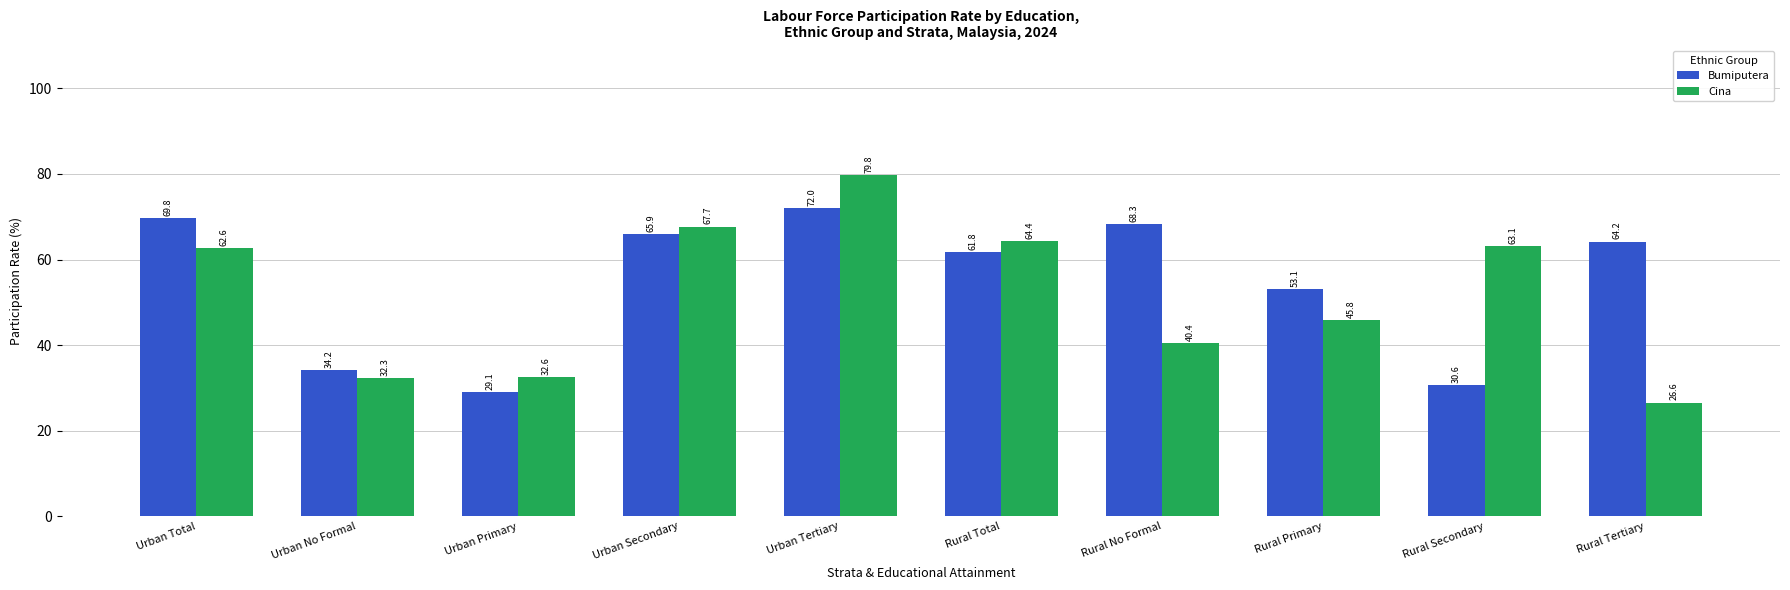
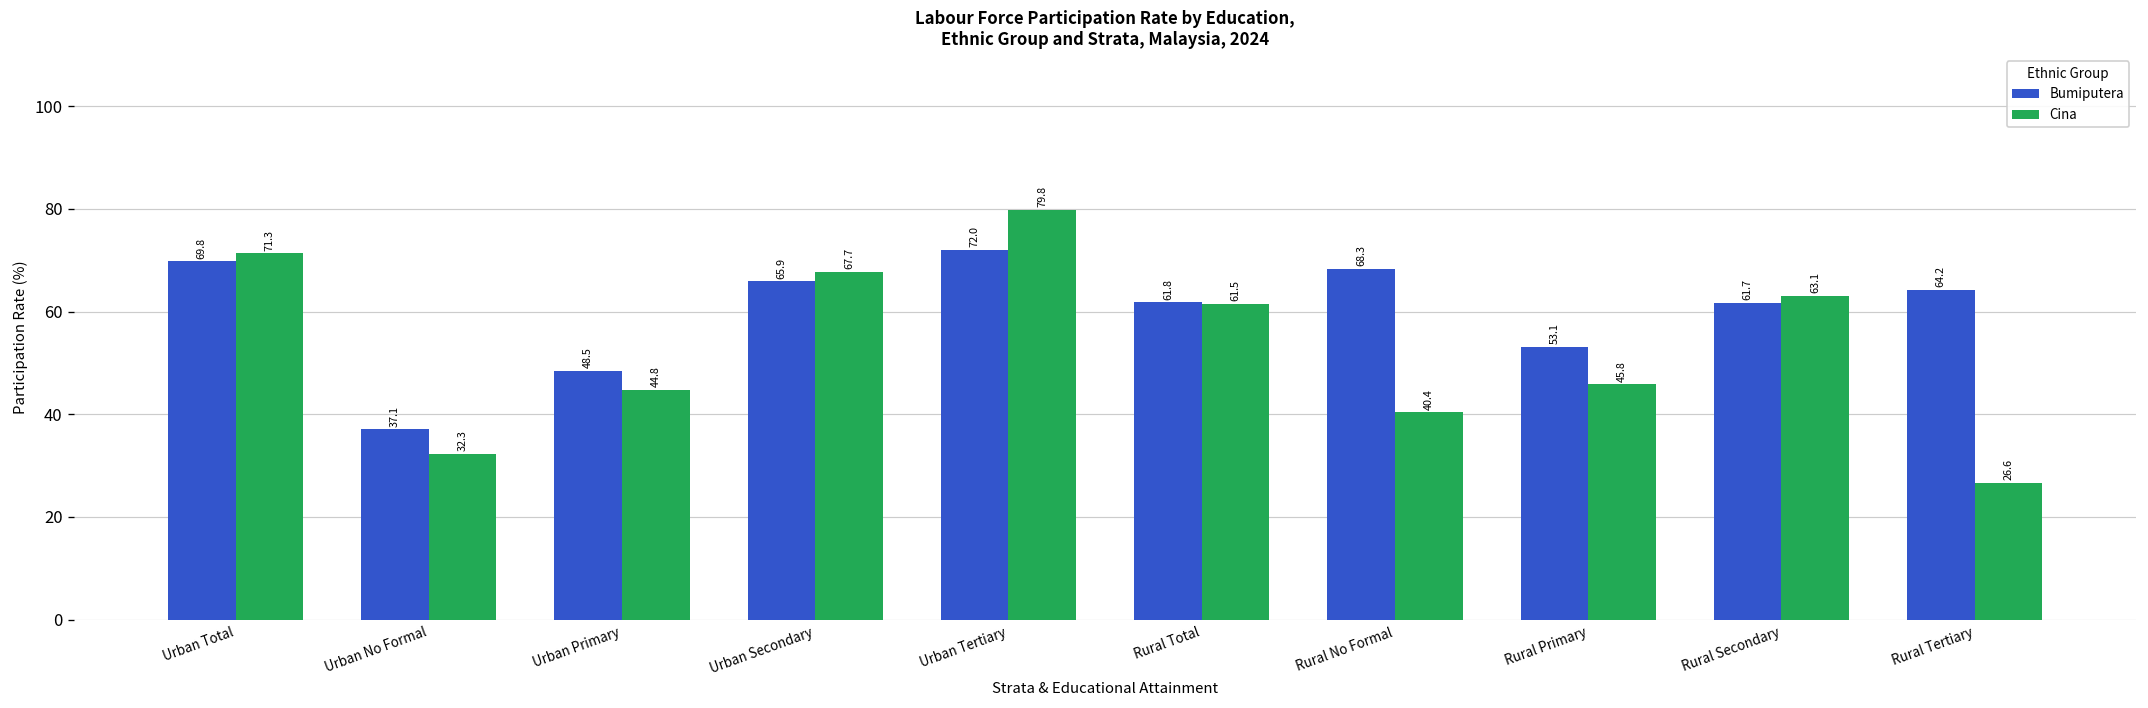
  {
    "Bumiputera": {
      "Urban Total": 69.8,
-     "Urban No Formal": 34.2,
-     "Urban Primary": 29.1,
+     "Urban No Formal": 37.1,
+     "Urban Primary": 48.5,
      "Urban Secondary": 65.9,
      "Urban Tertiary": 72.0,
      "Rural Total": 61.8,
      "Rural No Formal": 68.3,
      "Rural Primary": 53.1,
-     "Rural Secondary": 30.6,
+     "Rural Secondary": 61.7,
      "Rural Tertiary": 64.2
    },
    "Cina": {
-     "Urban Total": 62.6,
+     "Urban Total": 71.3,
      "Urban No Formal": 32.3,
-     "Urban Primary": 32.6,
+     "Urban Primary": 44.8,
      "Urban Secondary": 67.7,
      "Urban Tertiary": 79.8,
-     "Rural Total": 64.4,
+     "Rural Total": 61.5,
      "Rural No Formal": 40.4,
      "Rural Primary": 45.8,
      "Rural Secondary": 63.1,
      "Rural Tertiary": 26.6
    }
  }
